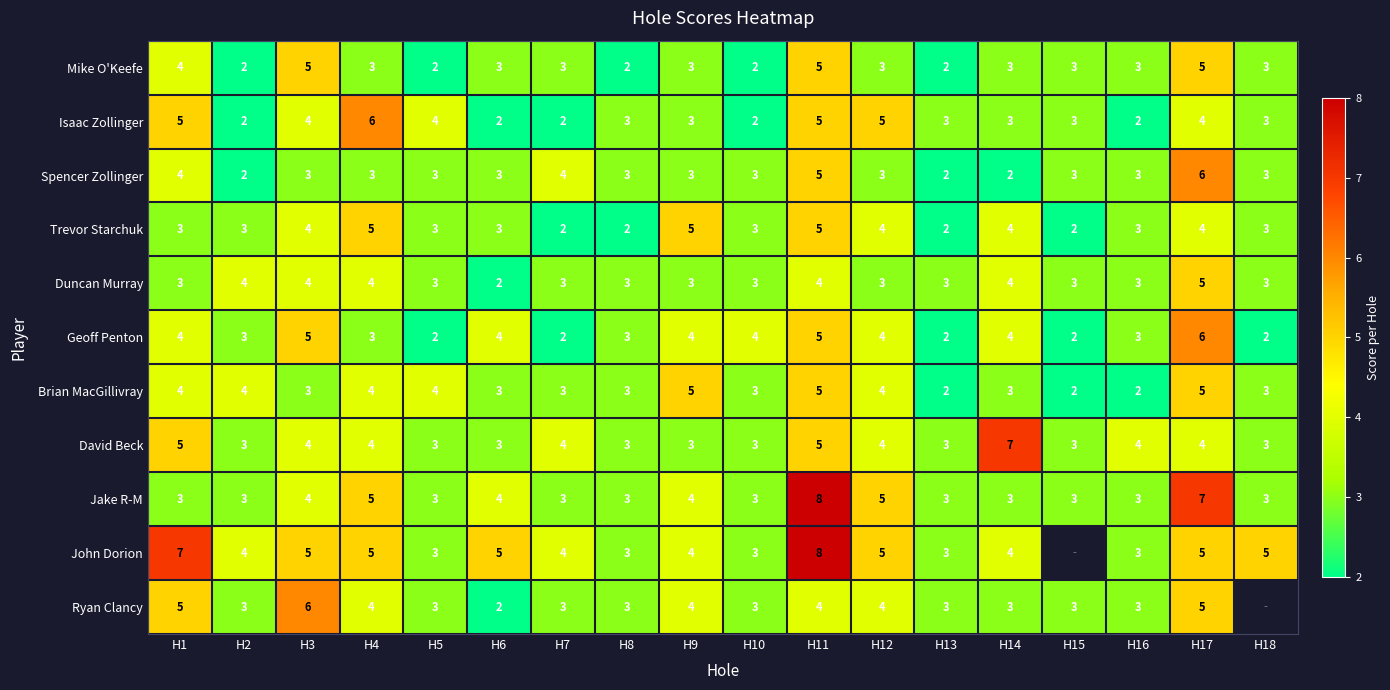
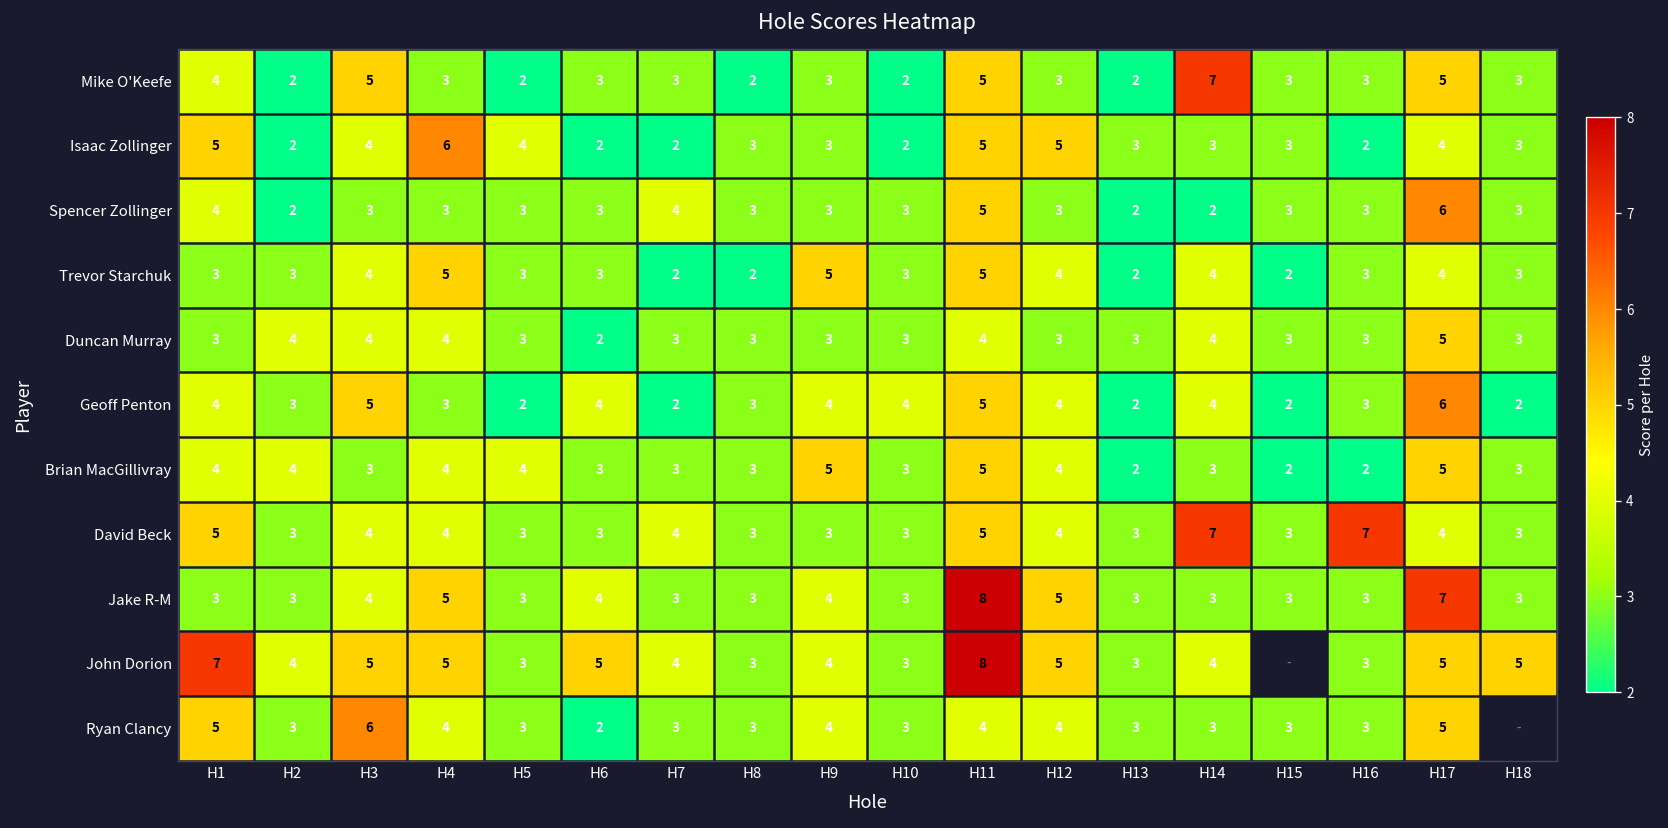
  {
    "Mike O'Keefe": {
      "H1": 4,
      "H2": 2,
      "H3": 5,
      "H4": 3,
      "H5": 2,
      "H6": 3,
      "H7": 3,
      "H8": 2,
      "H9": 3,
      "H10": 2,
      "H11": 5,
      "H12": 3,
      "H13": 2,
-     "H14": 3,
+     "H14": 7,
      "H15": 3,
      "H16": 3,
      "H17": 5,
      "H18": 3
    },
    "Isaac Zollinger": {
      "H1": 5,
      "H2": 2,
      "H3": 4,
      "H4": 6,
      "H5": 4,
      "H6": 2,
      "H7": 2,
      "H8": 3,
      "H9": 3,
      "H10": 2,
      "H11": 5,
      "H12": 5,
      "H13": 3,
      "H14": 3,
      "H15": 3,
      "H16": 2,
      "H17": 4,
      "H18": 3
    },
    "Spencer Zollinger": {
      "H1": 4,
      "H2": 2,
      "H3": 3,
      "H4": 3,
      "H5": 3,
      "H6": 3,
      "H7": 4,
      "H8": 3,
      "H9": 3,
      "H10": 3,
      "H11": 5,
      "H12": 3,
      "H13": 2,
      "H14": 2,
      "H15": 3,
      "H16": 3,
      "H17": 6,
      "H18": 3
    },
    "Trevor Starchuk": {
      "H1": 3,
      "H2": 3,
      "H3": 4,
      "H4": 5,
      "H5": 3,
      "H6": 3,
      "H7": 2,
      "H8": 2,
      "H9": 5,
      "H10": 3,
      "H11": 5,
      "H12": 4,
      "H13": 2,
      "H14": 4,
      "H15": 2,
      "H16": 3,
      "H17": 4,
      "H18": 3
    },
    "Duncan Murray": {
      "H1": 3,
      "H2": 4,
      "H3": 4,
      "H4": 4,
      "H5": 3,
      "H6": 2,
      "H7": 3,
      "H8": 3,
      "H9": 3,
      "H10": 3,
      "H11": 4,
      "H12": 3,
      "H13": 3,
      "H14": 4,
      "H15": 3,
      "H16": 3,
      "H17": 5,
      "H18": 3
    },
    "Geoff Penton": {
      "H1": 4,
      "H2": 3,
      "H3": 5,
      "H4": 3,
      "H5": 2,
      "H6": 4,
      "H7": 2,
      "H8": 3,
      "H9": 4,
      "H10": 4,
      "H11": 5,
      "H12": 4,
      "H13": 2,
      "H14": 4,
      "H15": 2,
      "H16": 3,
      "H17": 6,
      "H18": 2
    },
    "Brian MacGillivray": {
      "H1": 4,
      "H2": 4,
      "H3": 3,
      "H4": 4,
      "H5": 4,
      "H6": 3,
      "H7": 3,
      "H8": 3,
      "H9": 5,
      "H10": 3,
      "H11": 5,
      "H12": 4,
      "H13": 2,
      "H14": 3,
      "H15": 2,
      "H16": 2,
      "H17": 5,
      "H18": 3
    },
    "David Beck": {
      "H1": 5,
      "H2": 3,
      "H3": 4,
      "H4": 4,
      "H5": 3,
      "H6": 3,
      "H7": 4,
      "H8": 3,
      "H9": 3,
      "H10": 3,
      "H11": 5,
      "H12": 4,
      "H13": 3,
      "H14": 7,
      "H15": 3,
-     "H16": 4,
+     "H16": 7,
      "H17": 4,
      "H18": 3
    },
    "Jake R-M": {
      "H1": 3,
      "H2": 3,
      "H3": 4,
      "H4": 5,
      "H5": 3,
      "H6": 4,
      "H7": 3,
      "H8": 3,
      "H9": 4,
      "H10": 3,
      "H11": 8,
      "H12": 5,
      "H13": 3,
      "H14": 3,
      "H15": 3,
      "H16": 3,
      "H17": 7,
      "H18": 3
    },
    "John Dorion": {
      "H1": 7,
      "H2": 4,
      "H3": 5,
      "H4": 5,
      "H5": 3,
      "H6": 5,
      "H7": 4,
      "H8": 3,
      "H9": 4,
      "H10": 3,
      "H11": 8,
      "H12": 5,
      "H13": 3,
      "H14": 4,
      "H16": 3,
      "H17": 5,
      "H18": 5
    },
    "Ryan Clancy": {
      "H1": 5,
      "H2": 3,
      "H3": 6,
      "H4": 4,
      "H5": 3,
      "H6": 2,
      "H7": 3,
      "H8": 3,
      "H9": 4,
      "H10": 3,
      "H11": 4,
      "H12": 4,
      "H13": 3,
      "H14": 3,
      "H15": 3,
      "H16": 3,
      "H17": 5
    }
  }
